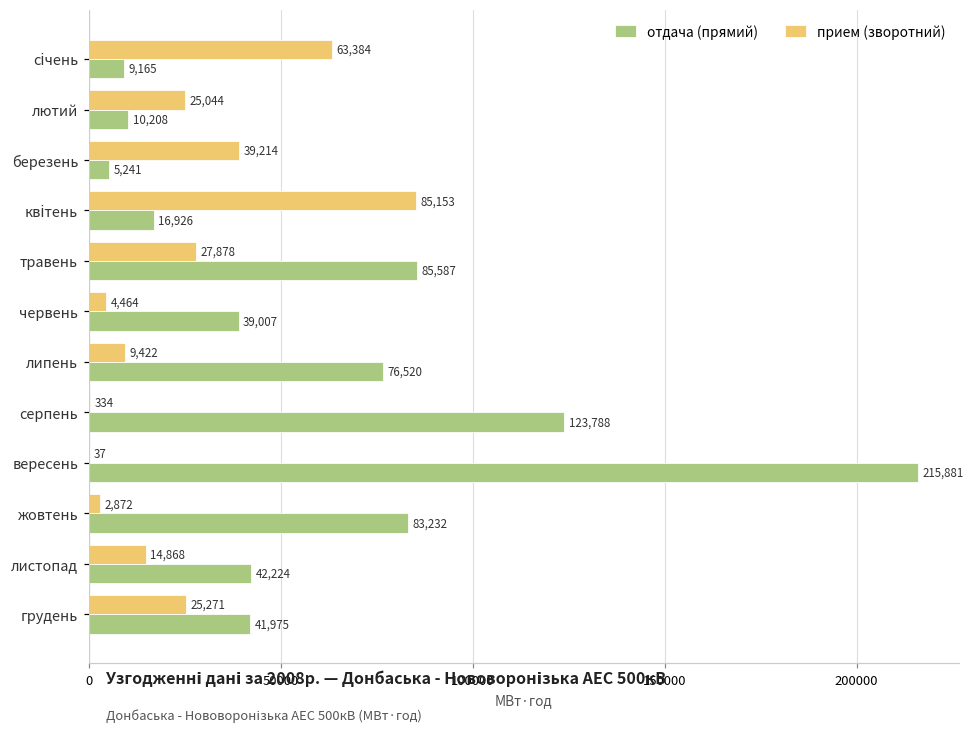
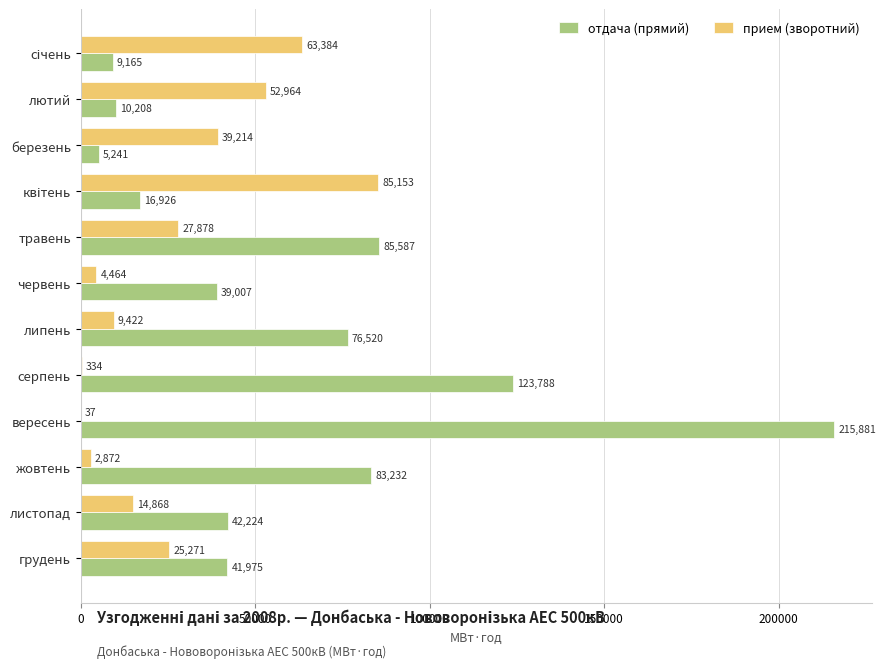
  {
    "отдача (прямий)": {
      "січень": "9,165",
      "лютий": "10,208",
      "березень": "5,241",
      "квітень": "16,926",
      "травень": "85,587",
      "червень": "39,007",
      "липень": "76,520",
      "серпень": "123,788",
      "вересень": "215,881",
      "жовтень": "83,232",
      "листопад": "42,224",
      "грудень": "41,975"
    },
    "прием (зворотний)": {
      "січень": "63,384",
-     "лютий": "25,044",
+     "лютий": "52,964",
      "березень": "39,214",
      "квітень": "85,153",
      "травень": "27,878",
      "червень": "4,464",
      "липень": "9,422",
      "серпень": "334",
      "вересень": "37",
      "жовтень": "2,872",
      "листопад": "14,868",
      "грудень": "25,271"
    }
  }
